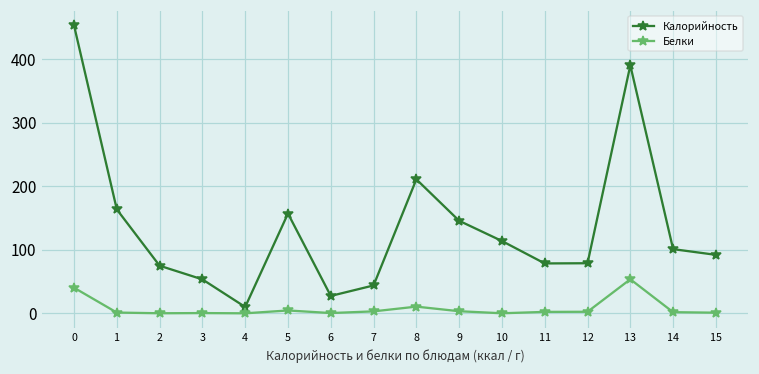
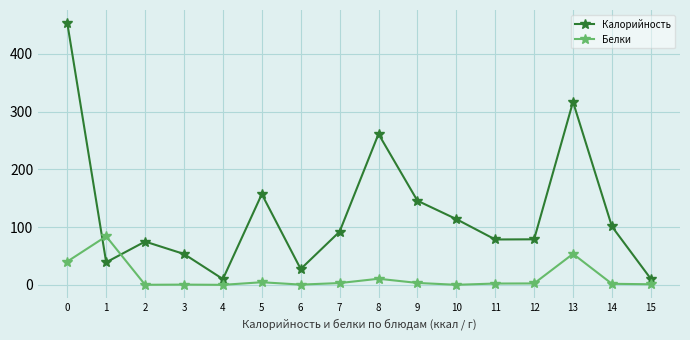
  {
    "Калорийность": {
      "0": 450,
-     "1": 160,
+     "1": 40,
      "2": 70,
      "3": 50,
      "4": 10,
      "5": 160,
      "6": 30,
-     "7": 40,
-     "8": 210,
+     "7": 90,
+     "8": 260,
      "9": 150,
      "10": 110,
      "11": 80,
      "12": 80,
-     "13": 390,
+     "13": 320,
      "14": 100,
-     "15": 90
+     "15": 10
    },
    "Белки": {
      "0": 40,
-     "1": 0,
+     "1": 80,
      "2": 0,
      "3": 0,
      "4": 0,
      "5": 0,
      "6": 0,
      "7": 0,
      "8": 10,
      "9": 0,
      "10": 0,
      "11": 0,
      "12": 0,
      "13": 50,
      "14": 0,
      "15": 0
    }
  }
